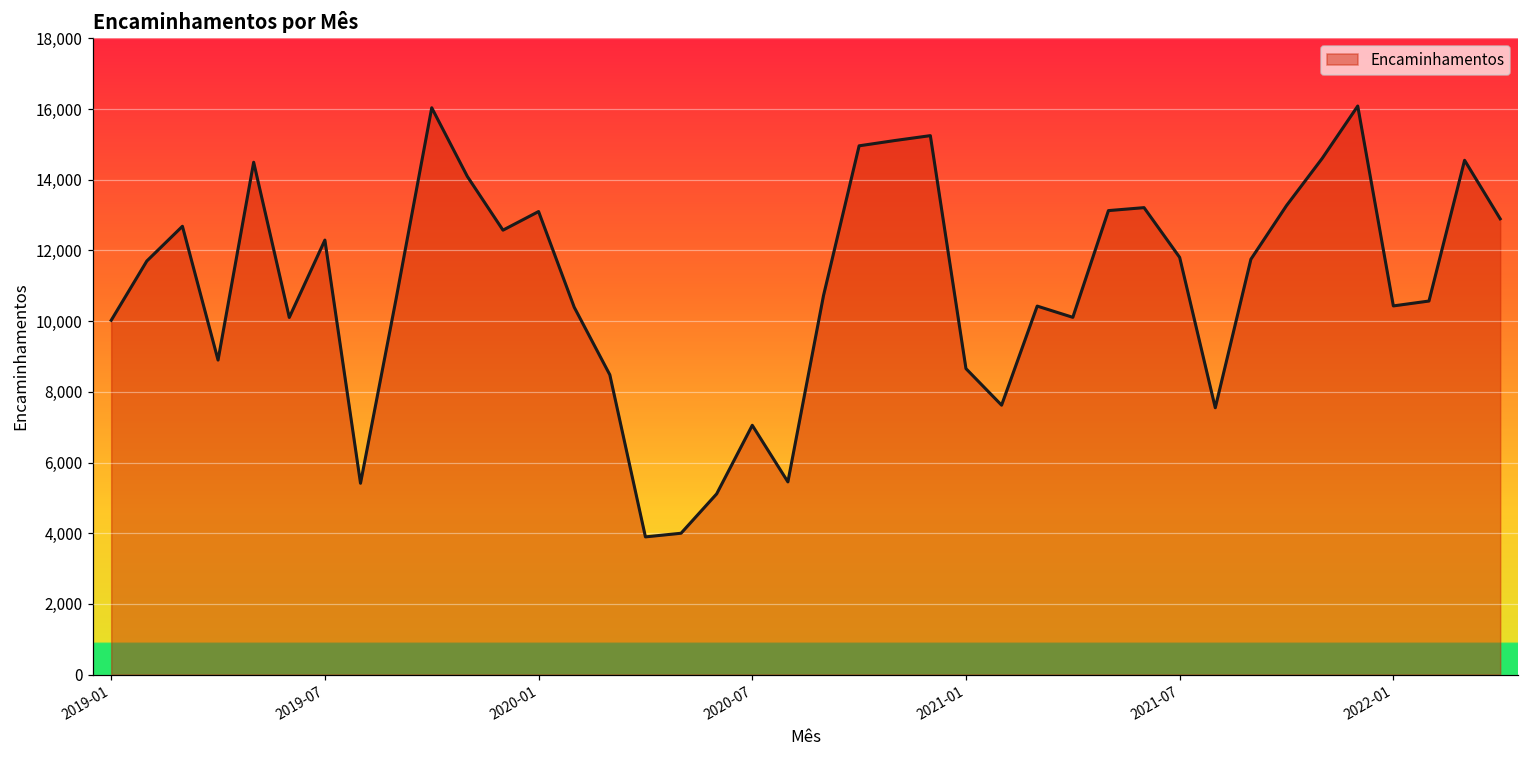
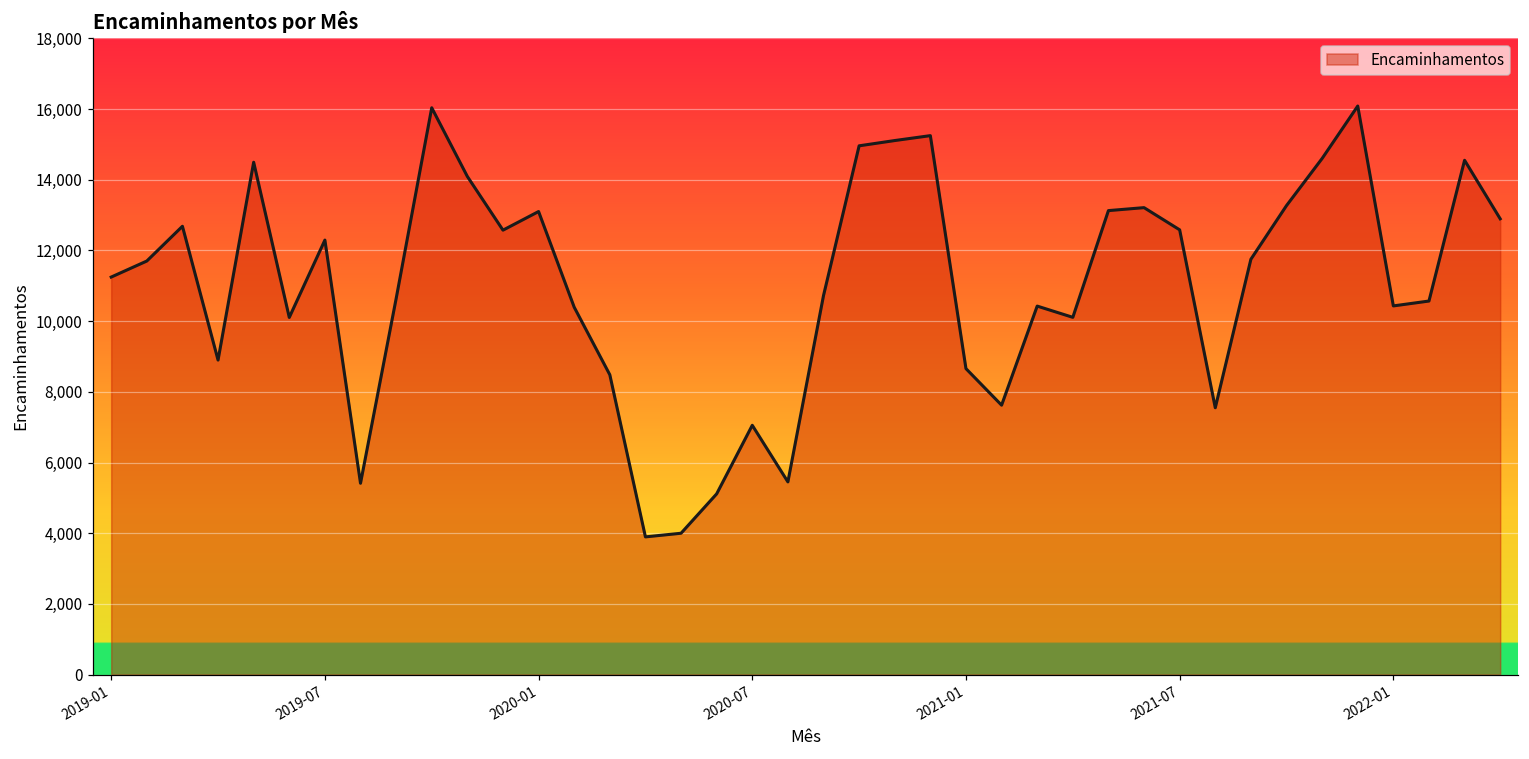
  {
-   "2019-01": "10,000",
+   "2019-01": "11,200",
    "2019-07": "12,300",
    "2020-01": "13,100",
    "2020-07": "7,100",
    "2021-01": "8,700",
-   "2021-07": "11,800",
+   "2021-07": "12,600",
    "2022-01": "10,400"
  }
